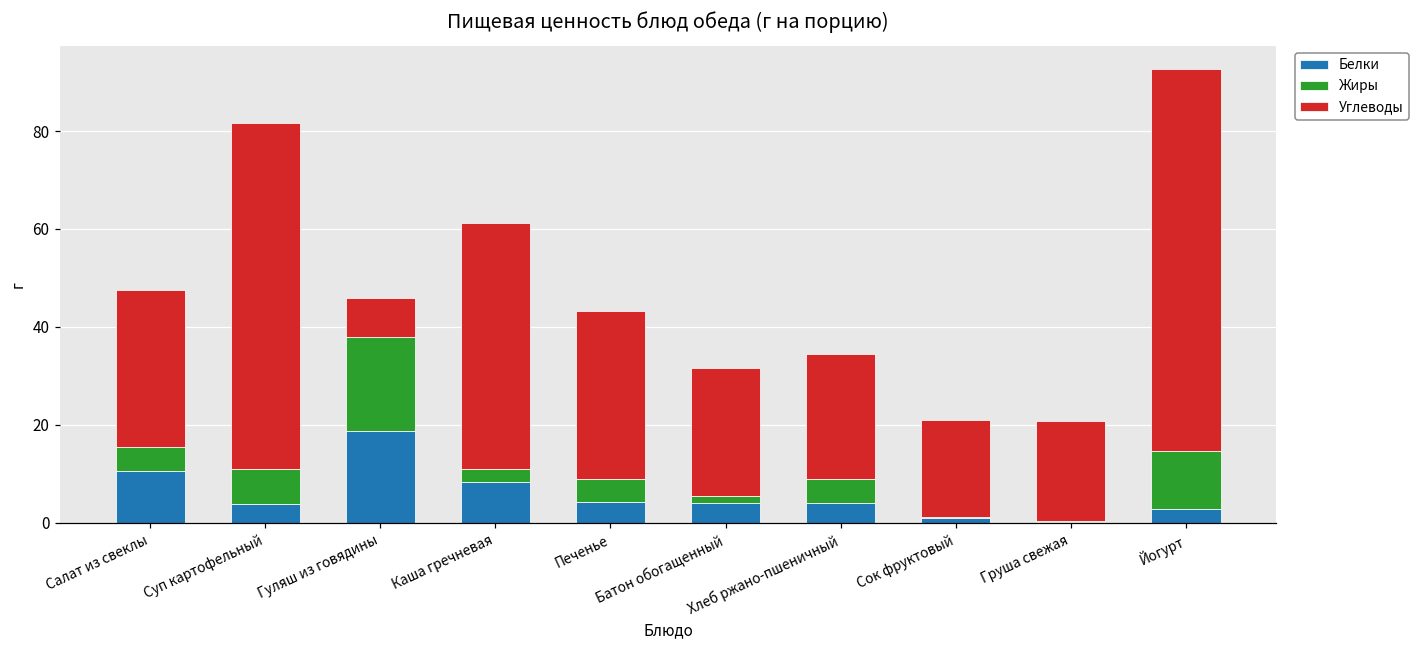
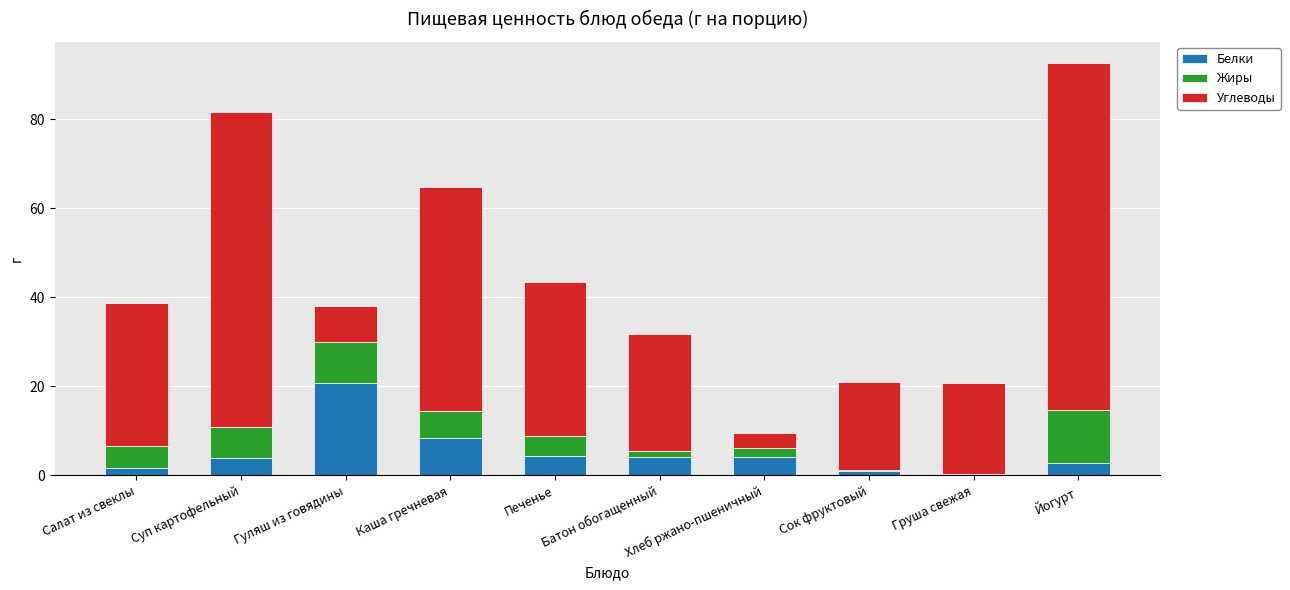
  {
    "Белки": {
-     "Салат из свеклы": 11,
+     "Салат из свеклы": 2,
      "Суп картофельный": 4,
-     "Гуляш из говядины": 19,
+     "Гуляш из говядины": 21,
      "Каша гречневая": 8,
      "Печенье": 4,
      "Батон обогащенный": 4,
      "Хлеб ржано-пшеничный": 4,
      "Сок фруктовый": 1,
      "Йогурт": 3
    },
    "Жиры": {
      "Салат из свеклы": 5,
      "Суп картофельный": 7,
-     "Гуляш из говядины": 19,
-     "Каша гречневая": 3,
+     "Гуляш из говядины": 9,
+     "Каша гречневая": 6,
      "Печенье": 5,
      "Батон обогащенный": 1,
-     "Хлеб ржано-пшеничный": 5,
+     "Хлеб ржано-пшеничный": 2,
      "Йогурт": 12
    },
    "Углеводы": {
      "Салат из свеклы": 32,
      "Суп картофельный": 71,
      "Гуляш из говядины": 8,
      "Каша гречневая": 50,
      "Печенье": 35,
      "Батон обогащенный": 26,
-     "Хлеб ржано-пшеничный": 26,
+     "Хлеб ржано-пшеничный": 3,
      "Сок фруктовый": 20,
      "Груша свежая": 20,
      "Йогурт": 78
    }
  }
